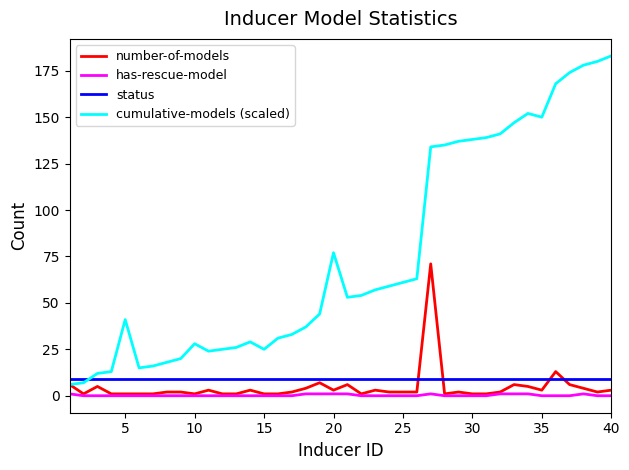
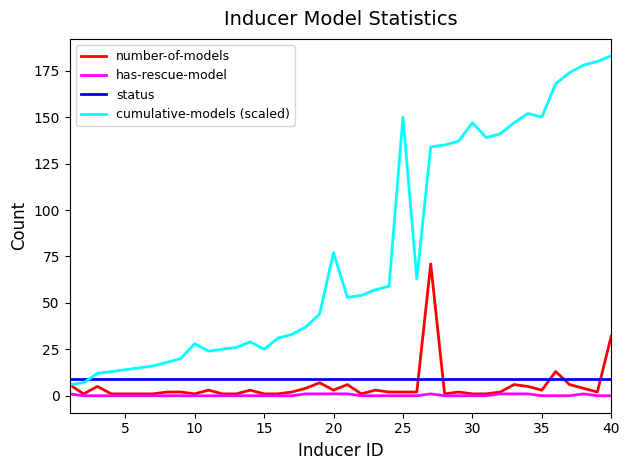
  {
    "number-of-models": {
      "20": 3,
      "25": 2,
      "35": 3,
-     "40": 3
+     "40": 32
    },
    "has-rescue-model": {
      "20": 1,
      "25": 0,
      "35": 0,
      "40": 0
    },
    "status": {
      "5": 9,
      "10": 9,
      "15": 9,
      "20": 9,
      "25": 9,
      "30": 9,
      "35": 9,
      "40": 9
    },
    "cumulative-models (scaled)": {
-     "5": 41,
+     "5": 14,
      "10": 28,
      "15": 25,
      "20": 77,
-     "25": 61,
-     "30": 138,
+     "25": 150,
+     "30": 147,
      "35": 150,
      "40": 183
    }
  }
